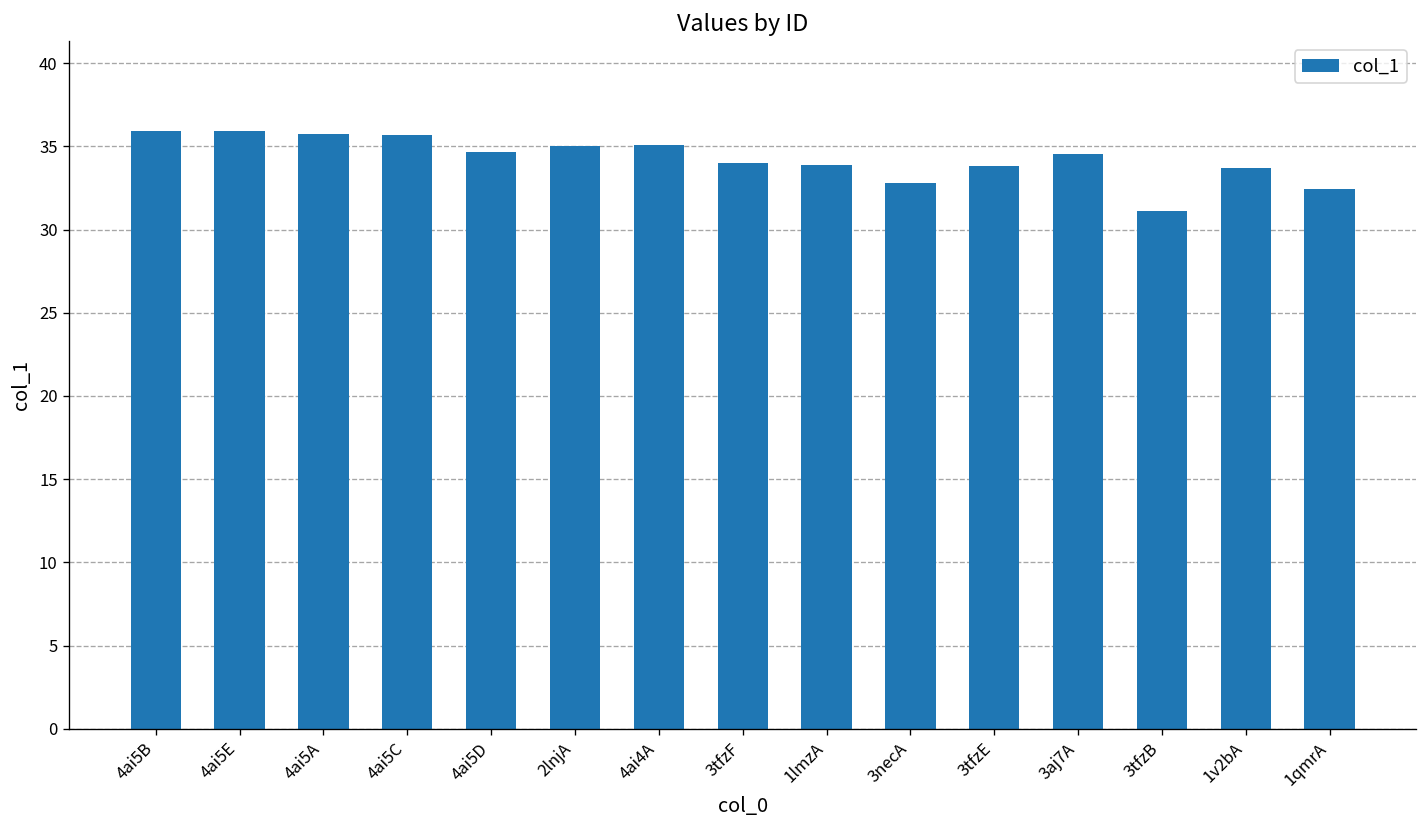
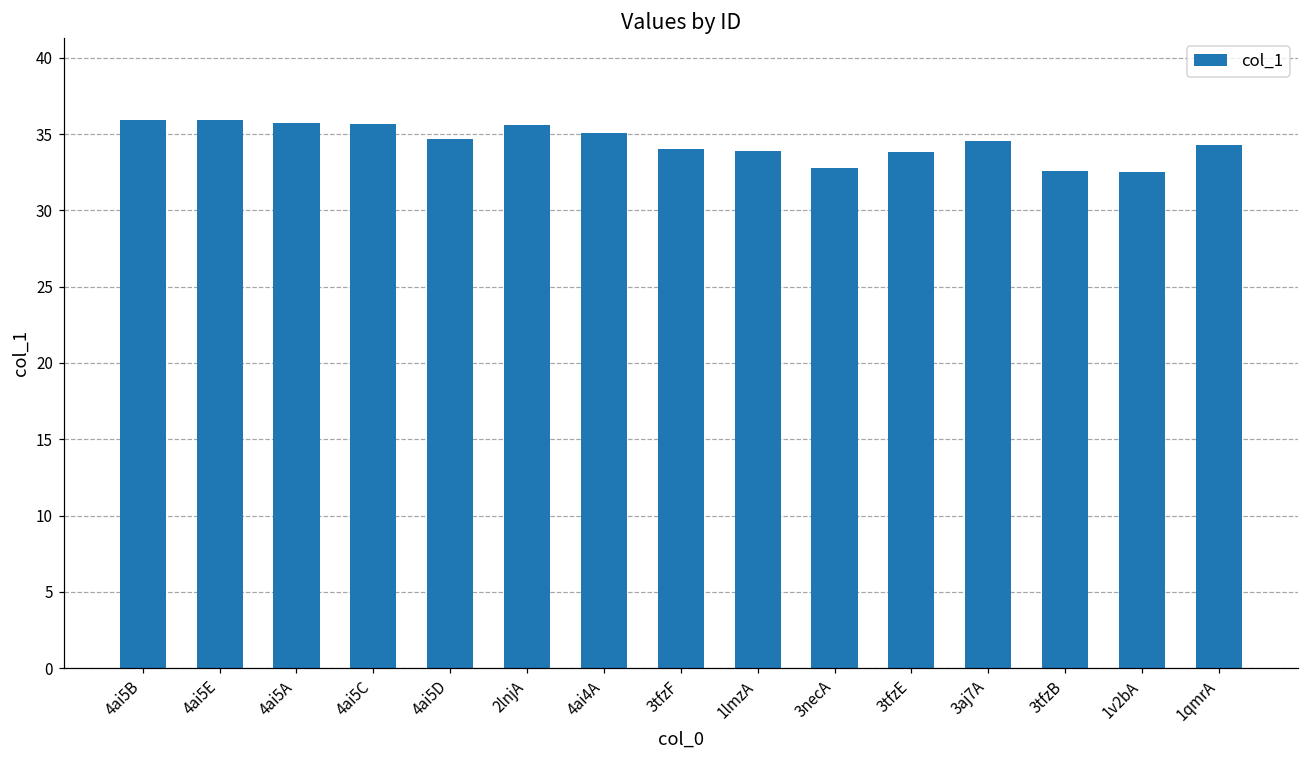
  {
    "4ai5B": 35.9,
    "4ai5E": 35.9,
    "4ai5A": 35.8,
    "4ai5C": 35.7,
    "4ai5D": 34.7,
-   "2lnjA": 35.0,
+   "2lnjA": 35.6,
    "4ai4A": 35.1,
    "3tfzF": 34.0,
    "1lmzA": 33.9,
    "3necA": 32.8,
    "3tfzE": 33.8,
    "3aj7A": 34.6,
-   "3tfzB": 31.1,
-   "1v2bA": 33.7,
-   "1qmrA": 32.5
+   "3tfzB": 32.6,
+   "1v2bA": 32.5,
+   "1qmrA": 34.3
  }
